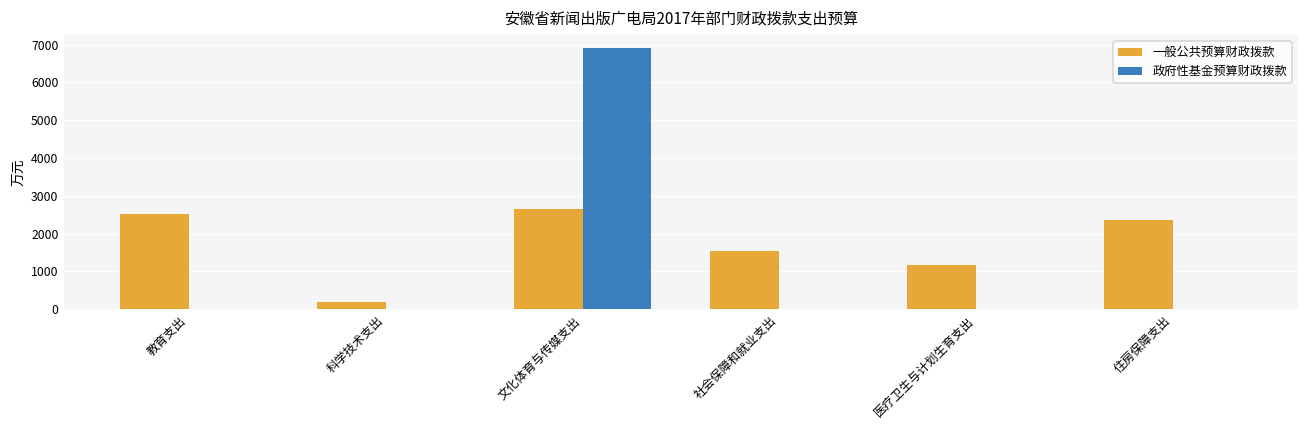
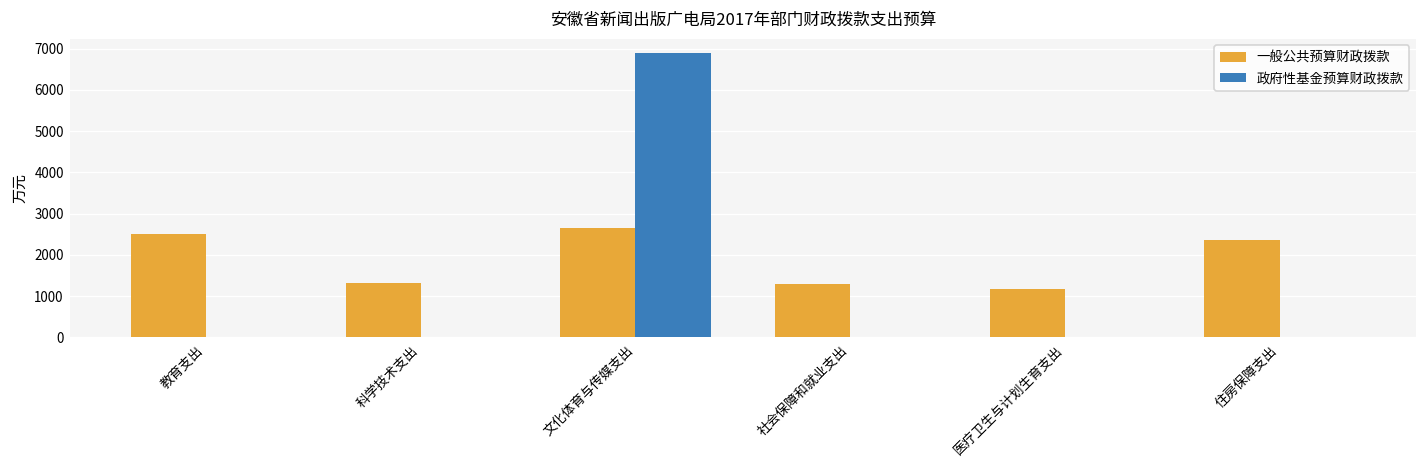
  {
    "一般公共预算财政拨款": {
      "教育支出": 2500,
-     "科学技术支出": 200,
+     "科学技术支出": 1300,
      "文化体育与传媒支出": 2600,
-     "社会保障和就业支出": 1600,
+     "社会保障和就业支出": 1300,
      "医疗卫生与计划生育支出": 1200,
      "住房保障支出": 2400
    },
    "政府性基金预算财政拨款": {
      "教育支出": 0,
      "科学技术支出": 0,
      "文化体育与传媒支出": 6900,
      "社会保障和就业支出": 0,
      "医疗卫生与计划生育支出": 0,
      "住房保障支出": 0
    }
  }
